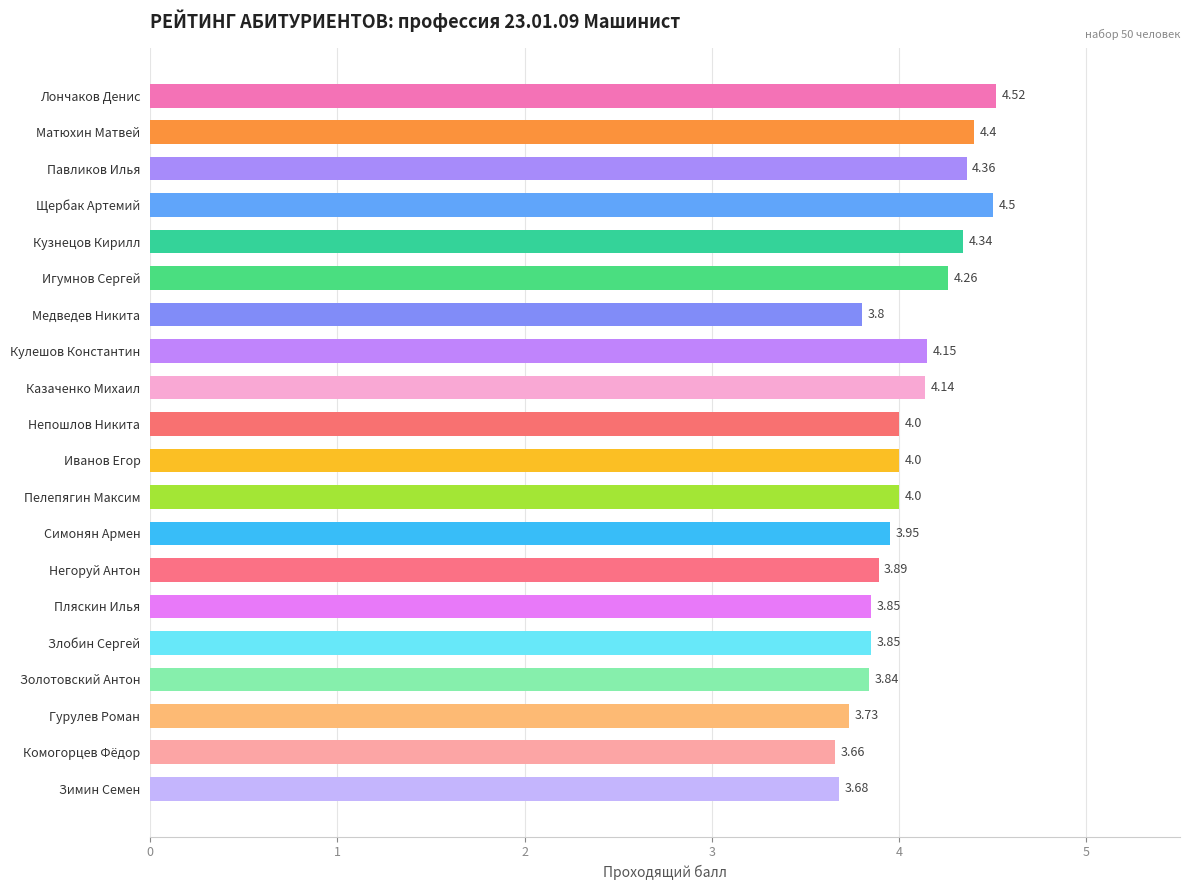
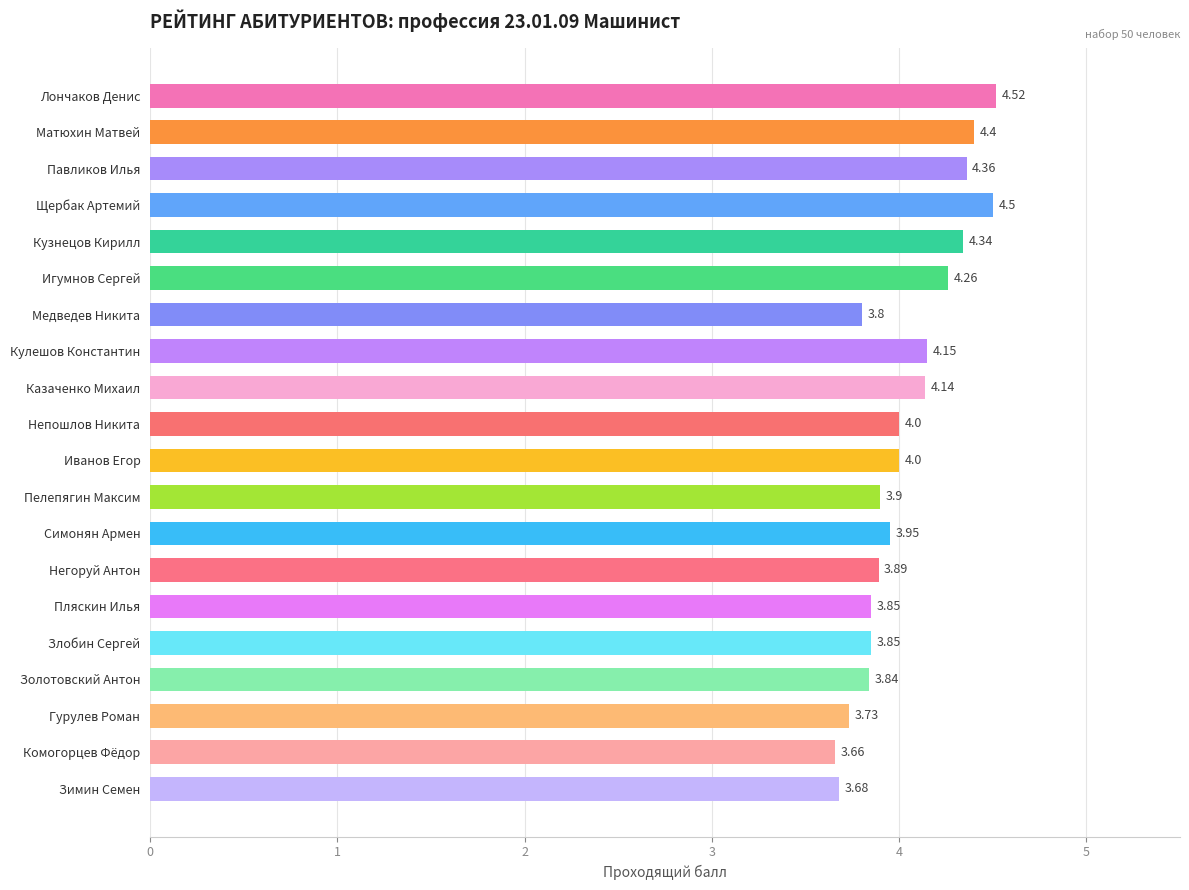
  {
    "Лончаков Денис": 4.52,
    "Матюхин Матвей": 4.4,
    "Павликов Илья": 4.36,
    "Щербак Артемий": 4.5,
    "Кузнецов Кирилл": 4.34,
    "Игумнов Сергей": 4.26,
    "Медведев Никита": 3.8,
    "Кулешов Константин": 4.15,
    "Казаченко Михаил": 4.14,
    "Непошлов Никита": 4.0,
    "Иванов Егор": 4.0,
-   "Пелепягин Максим": 4.0,
+   "Пелепягин Максим": 3.9,
    "Симонян Армен": 3.95,
    "Негоруй Антон": 3.89,
    "Пляскин Илья": 3.85,
    "Злобин Сергей": 3.85,
    "Золотовский Антон": 3.84,
    "Гурулев Роман": 3.73,
    "Комогорцев Фёдор": 3.66,
    "Зимин Семен": 3.68
  }
